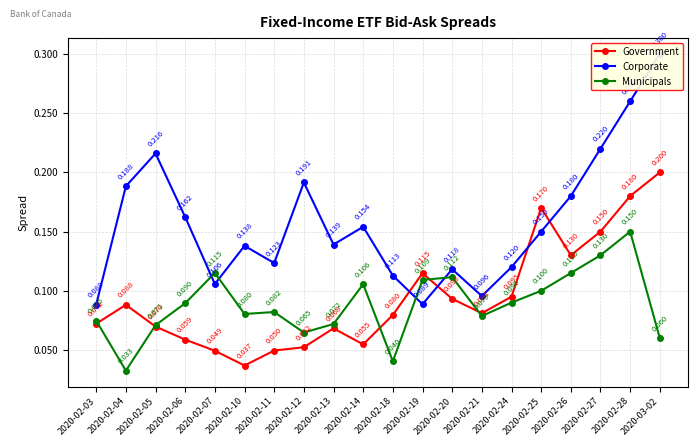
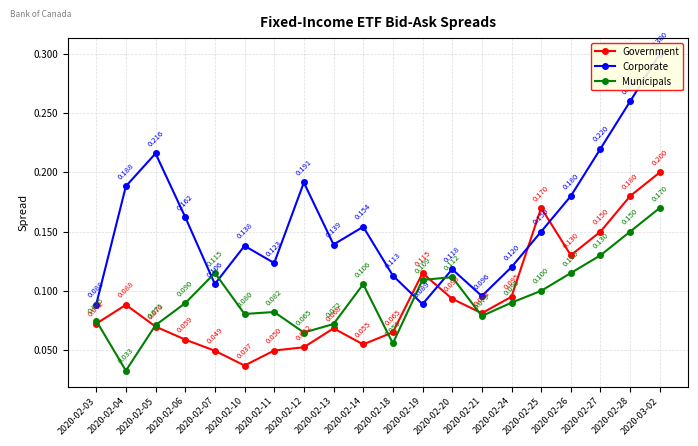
  {
    "Government": {
      "2020-02-04": 0.088,
      "2020-02-06": 0.059,
      "2020-02-07": 0.049,
      "2020-02-10": 0.037,
      "2020-02-11": 0.050,
      "2020-02-14": 0.055,
-     "2020-02-18": 0.080,
+     "2020-02-18": 0.065,
      "2020-02-25": 0.170,
      "2020-02-26": 0.130,
      "2020-02-27": 0.150,
      "2020-02-28": 0.180,
      "2020-03-02": 0.200
    },
    "Corporate": {
      "2020-02-04": 0.188,
      "2020-02-05": 0.216,
      "2020-02-06": 0.162,
      "2020-02-10": 0.138,
      "2020-02-11": 0.123,
      "2020-02-12": 0.191,
      "2020-02-13": 0.139,
      "2020-02-14": 0.154,
      "2020-02-18": 0.113,
      "2020-02-21": 0.096,
      "2020-02-24": 0.120,
      "2020-02-26": 0.180,
      "2020-02-27": 0.220
    },
    "Municipals": {
      "2020-02-04": 0.033,
      "2020-02-06": 0.090,
      "2020-02-10": 0.080,
      "2020-02-11": 0.082,
      "2020-02-14": 0.106,
-     "2020-02-18": 0.040,
+     "2020-02-18": 0.056,
      "2020-02-25": 0.100,
      "2020-02-28": 0.150,
-     "2020-03-02": 0.060
+     "2020-03-02": 0.170
    }
  }
